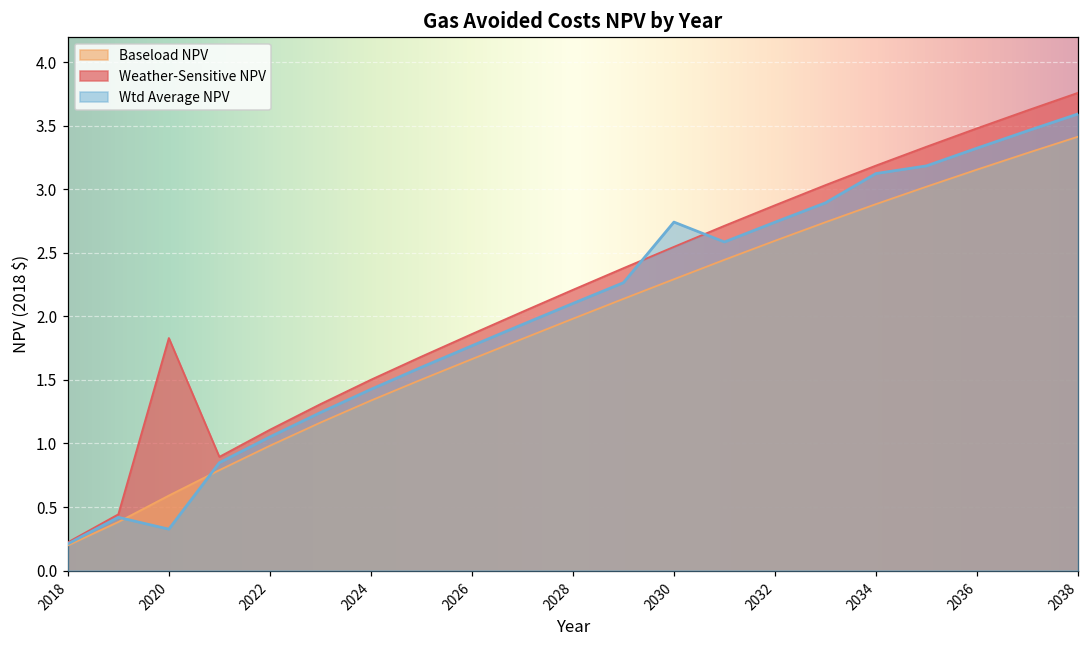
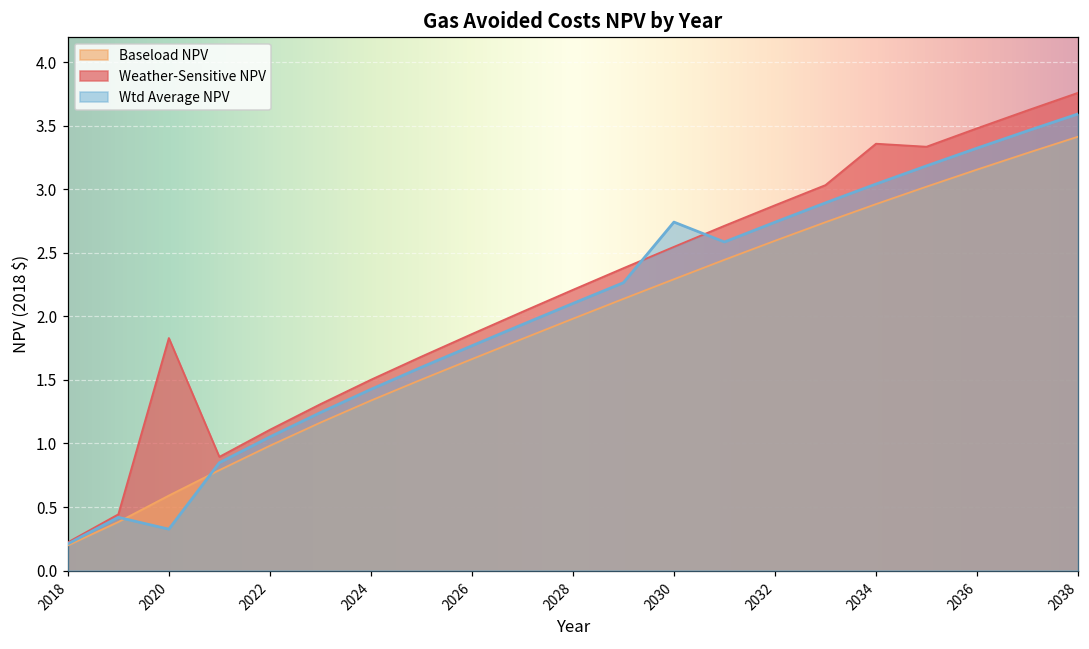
  {
    "Baseload NPV": {
      "2020": 0.59,
      "2022": 0.98,
      "2024": 1.34,
      "2026": 1.66,
      "2028": 1.98,
      "2030": 2.29,
      "2032": 2.59,
      "2034": 2.88,
      "2036": 3.15,
      "2038": 3.41
    },
    "Weather-Sensitive NPV": {
      "2020": 1.83,
      "2022": 1.11,
      "2024": 1.50,
      "2026": 1.86,
      "2028": 2.21,
      "2030": 2.55,
      "2032": 2.87,
-     "2034": 3.19,
+     "2034": 3.36,
      "2036": 3.48,
      "2038": 3.76
    },
    "Wtd Average NPV": {
      "2020": 0.33,
      "2022": 1.05,
      "2024": 1.43,
      "2026": 1.77,
      "2028": 2.10,
      "2030": 2.74,
      "2032": 2.74,
-     "2034": 3.12,
+     "2034": 3.04,
      "2036": 3.32,
      "2038": 3.59
    }
  }
